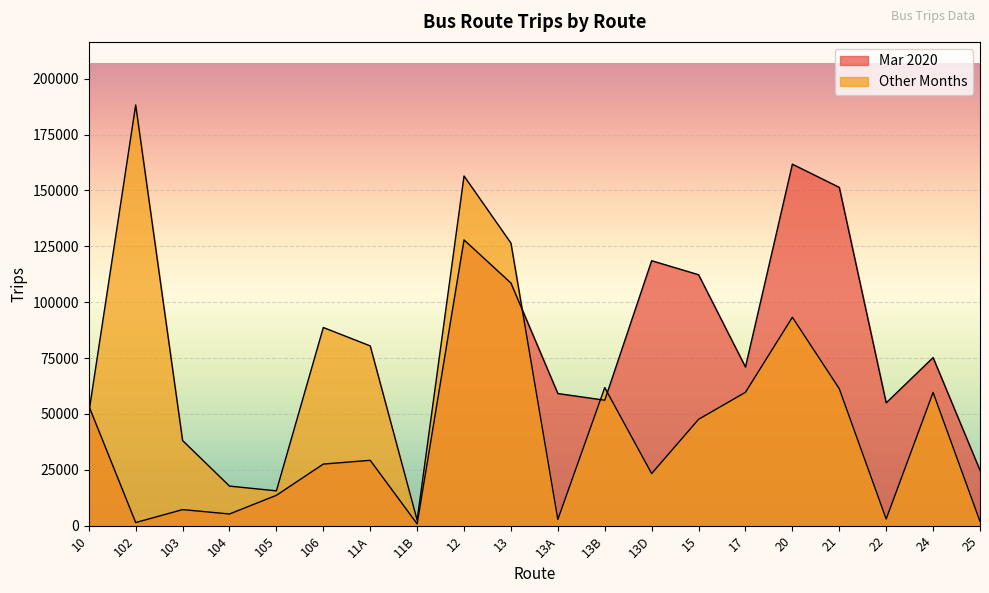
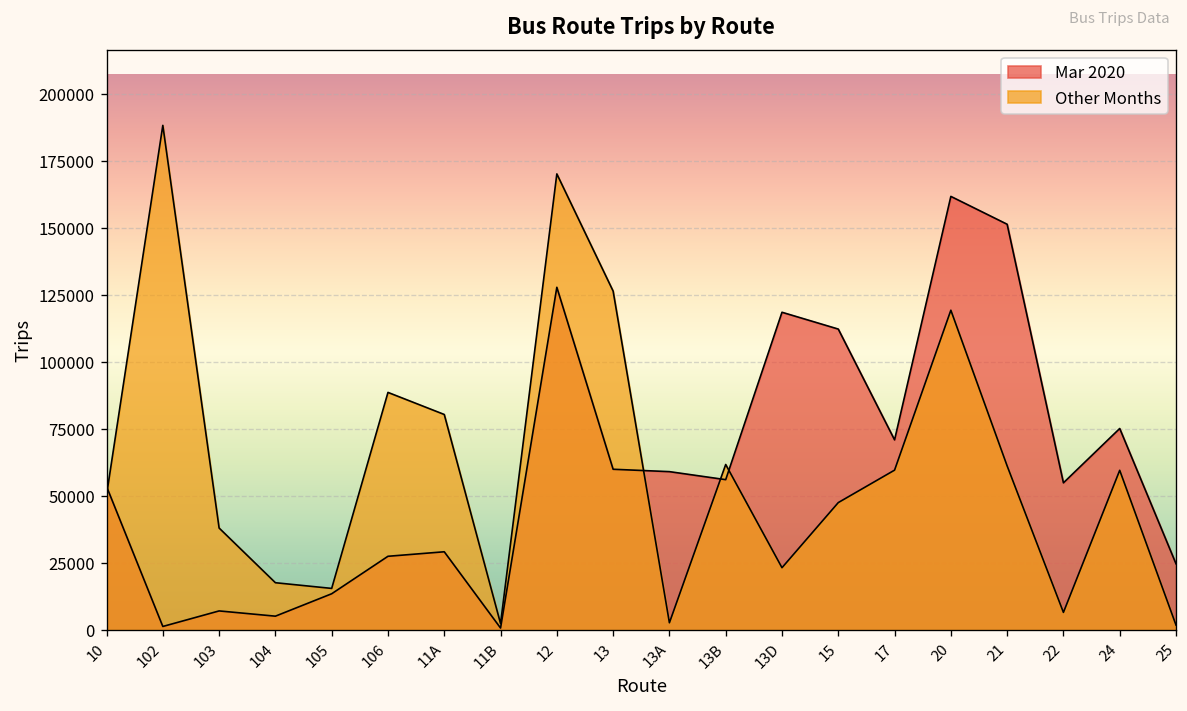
  {
    "Mar 2020": {
      "10": 54000,
      "102": 1000,
      "103": 7000,
      "104": 5000,
      "105": 14000,
      "106": 28000,
      "11A": 29000,
      "11B": 1000,
      "12": 128000,
-     "13": 109000,
+     "13": 60000,
      "13A": 59000,
      "13B": 56000,
      "13D": 119000,
      "15": 112000,
      "17": 71000,
      "20": 162000,
      "21": 151000,
      "22": 55000,
      "24": 75000,
      "25": 25000
    },
    "Other Months": {
      "10": 50000,
      "102": 188000,
      "103": 38000,
      "104": 18000,
      "105": 16000,
      "106": 89000,
      "11A": 80000,
      "11B": 2000,
-     "12": 156000,
+     "12": 170000,
      "13": 126000,
      "13A": 3000,
      "13B": 62000,
      "13D": 23000,
      "15": 48000,
      "17": 60000,
-     "20": 93000,
+     "20": 119000,
      "21": 61000,
-     "22": 3000,
+     "22": 7000,
      "24": 60000,
      "25": 2000
    }
  }
